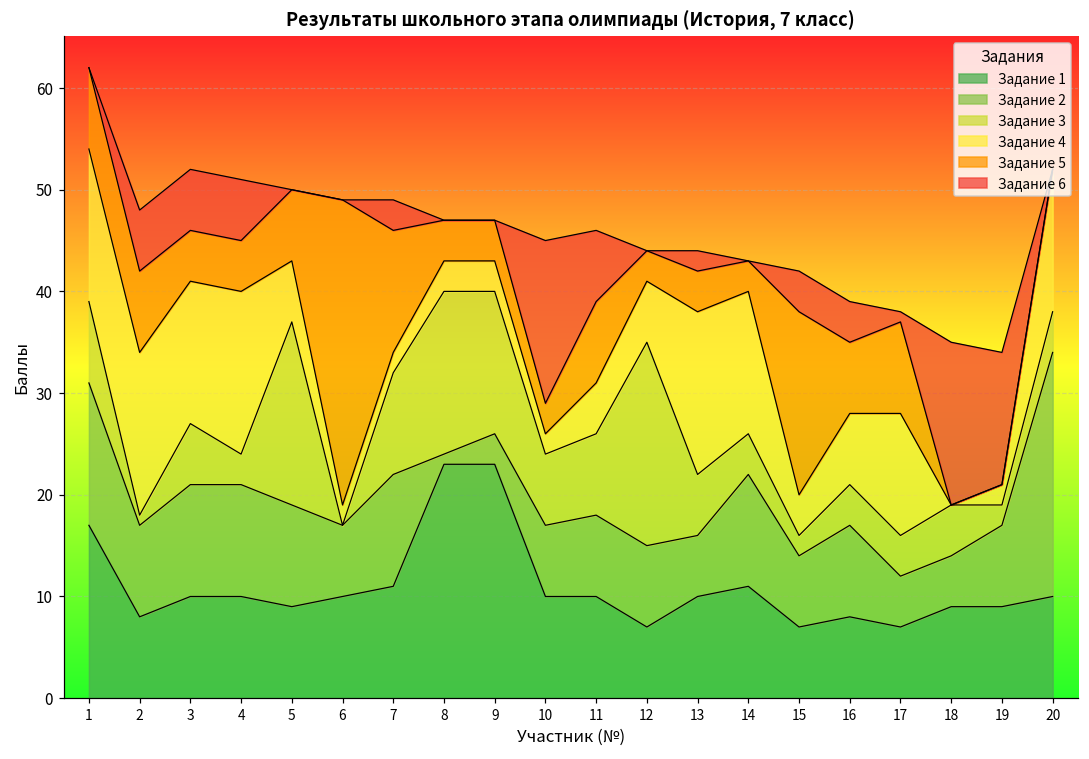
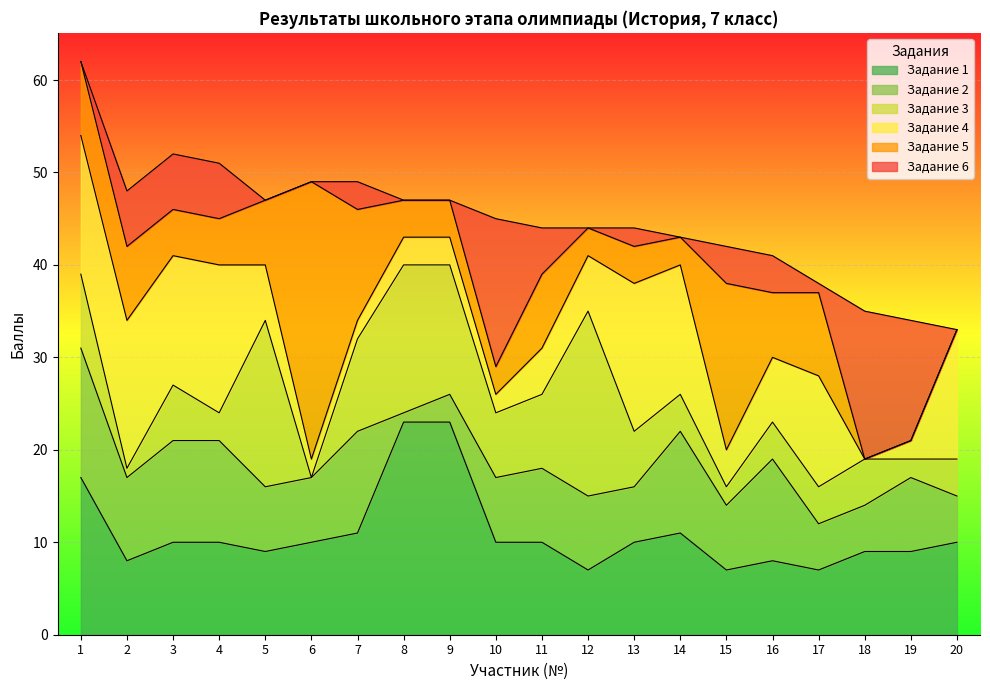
  {
    "Задание 1": {
      "1": 17,
      "2": 8,
      "3": 10,
      "4": 10,
      "5": 9,
      "6": 10,
      "7": 11,
      "8": 23,
      "9": 23,
      "10": 10,
      "11": 10,
      "12": 7,
      "13": 10,
      "14": 11,
      "15": 7,
      "16": 8,
      "17": 7,
      "18": 9,
      "19": 9,
      "20": 10
    },
    "Задание 2": {
      "1": 14,
      "2": 9,
      "3": 11,
      "4": 11,
-     "5": 10,
+     "5": 7,
      "7": 11,
      "8": 1,
      "9": 3,
      "10": 7,
      "11": 8,
      "12": 8,
      "13": 6,
      "14": 11,
      "15": 7,
-     "16": 9,
+     "16": 11,
      "17": 5,
      "18": 5,
      "19": 8,
-     "20": 24
+     "20": 5
    },
    "Задание 5": {
      "2": 8,
      "3": 5,
      "4": 5,
      "7": 12,
      "10": 3,
      "11": 8,
      "13": 4,
      "15": 18,
      "16": 7,
      "17": 9
    },
    "Задание 6": {
      "2": 6,
      "3": 6,
      "4": 6,
      "7": 3,
      "10": 16,
-     "11": 7,
+     "11": 5,
      "13": 2,
      "15": 4,
      "16": 4,
      "17": 1,
      "18": 16,
      "19": 13
    }
  }
